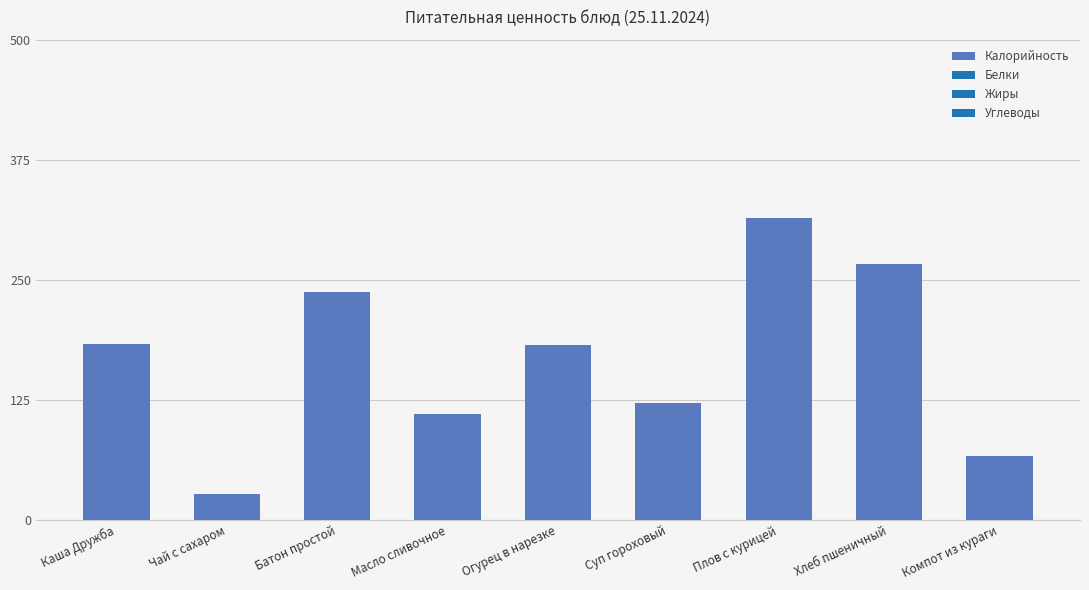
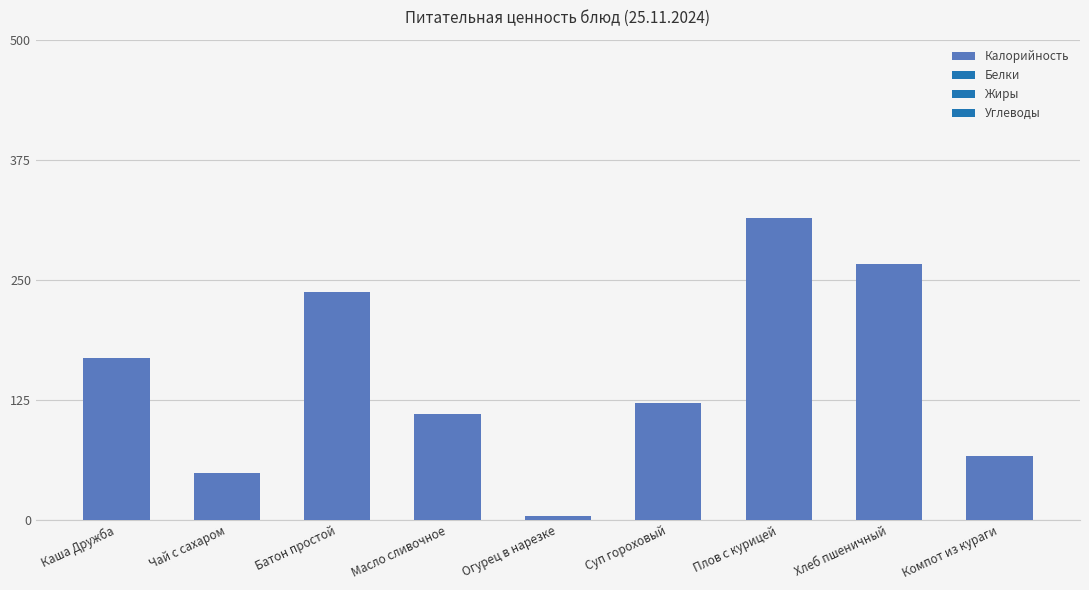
  {
-   "Каша Дружба": 180,
-   "Чай с сахаром": 30,
+   "Каша Дружба": 170,
+   "Чай с сахаром": 50,
    "Батон простой": 240,
    "Масло сливочное": 110,
-   "Огурец в нарезке": 180,
+   "Огурец в нарезке": 0,
    "Суп гороховый": 120,
    "Плов с курицей": 310,
    "Хлеб пшеничный": 270,
    "Компот из кураги": 70
  }
